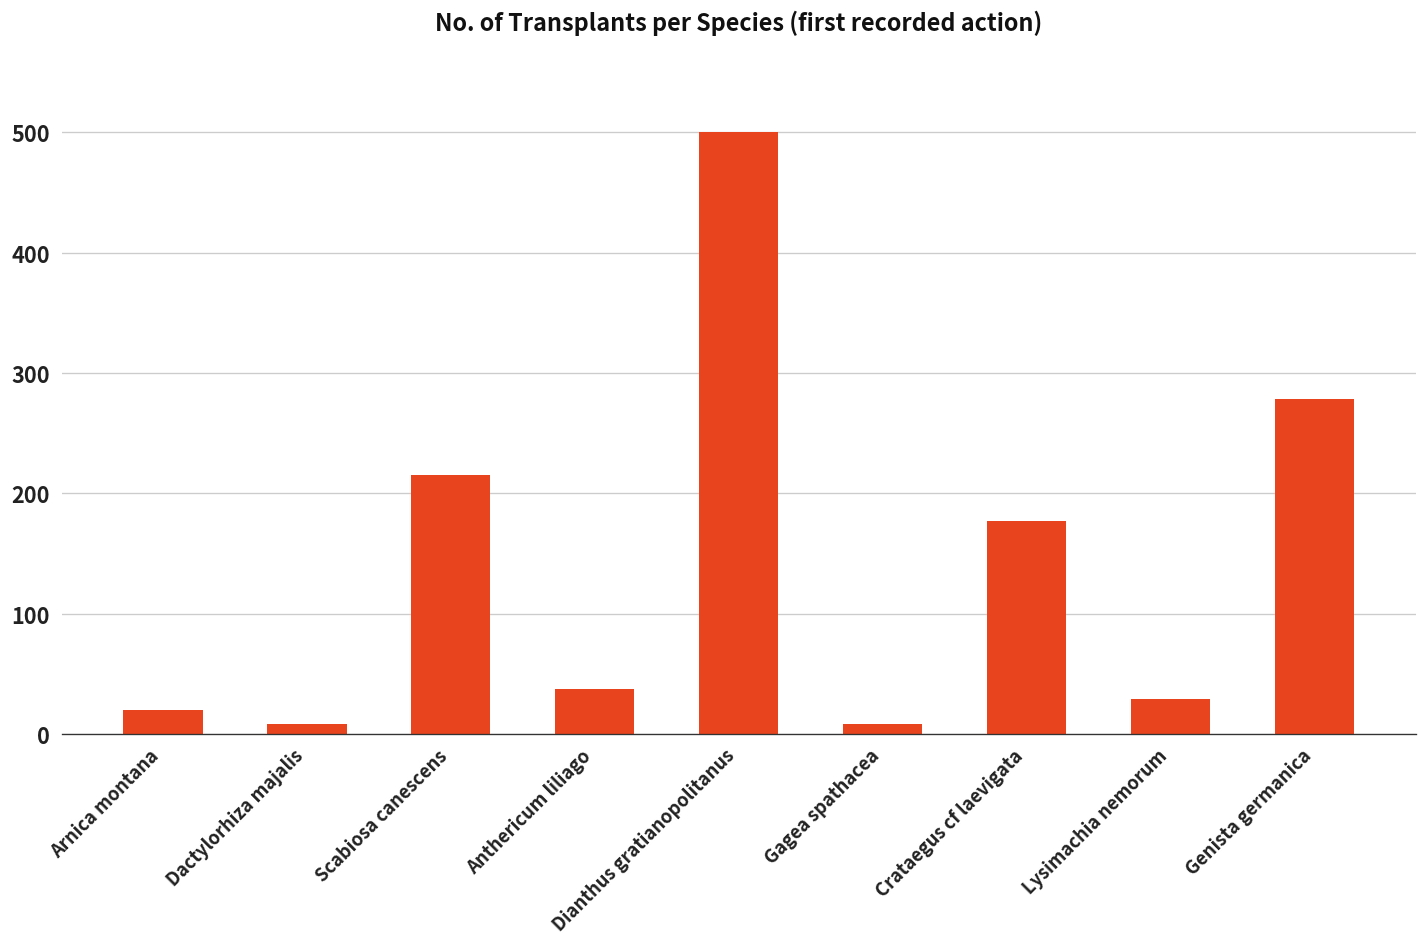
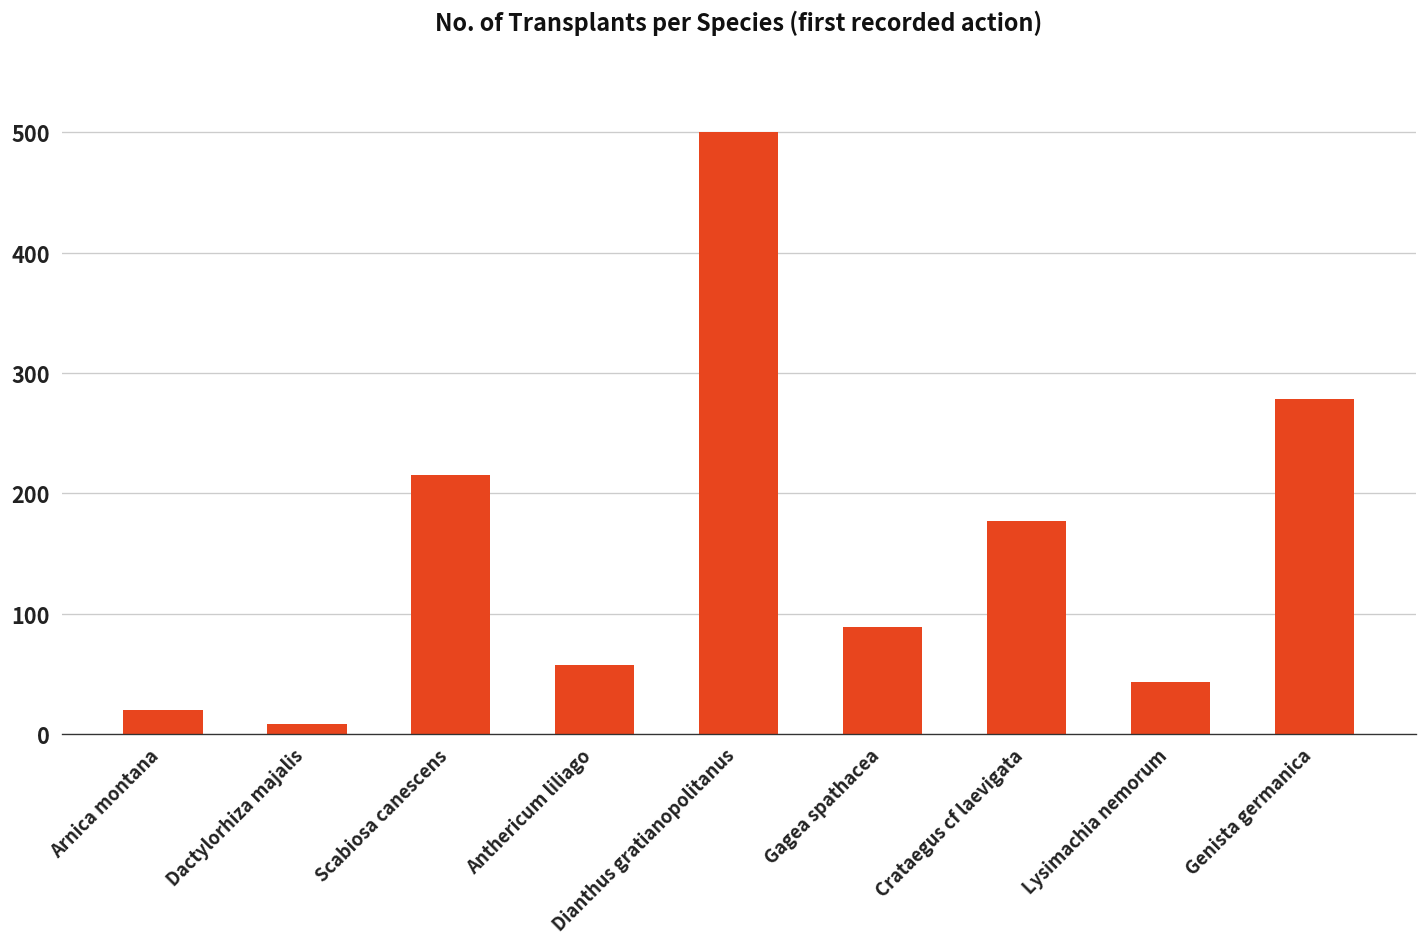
  {
    "Arnica montana": 20,
    "Dactylorhiza majalis": 8,
    "Scabiosa canescens": 215,
-   "Anthericum liliago": 37,
+   "Anthericum liliago": 57,
    "Dianthus gratianopolitanus": 500,
-   "Gagea spathacea": 8,
+   "Gagea spathacea": 89,
    "Crataegus cf laevigata": 177,
-   "Lysimachia nemorum": 29,
+   "Lysimachia nemorum": 43,
    "Genista germanica": 278
  }
